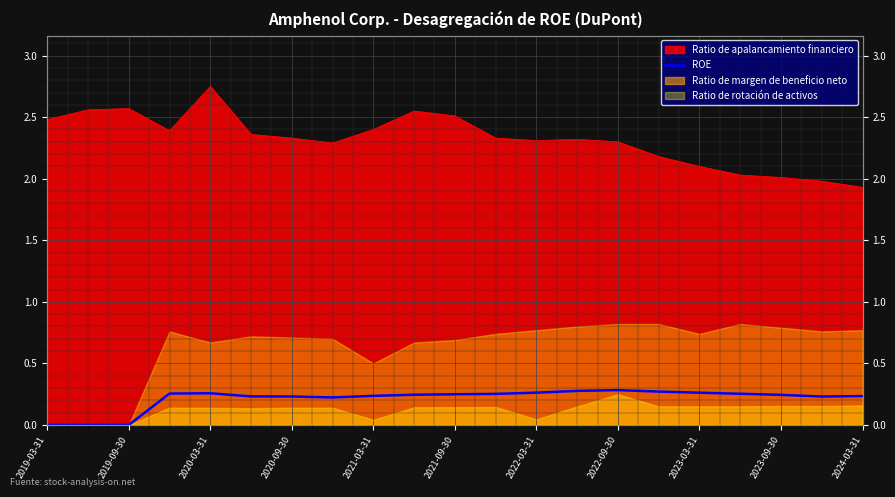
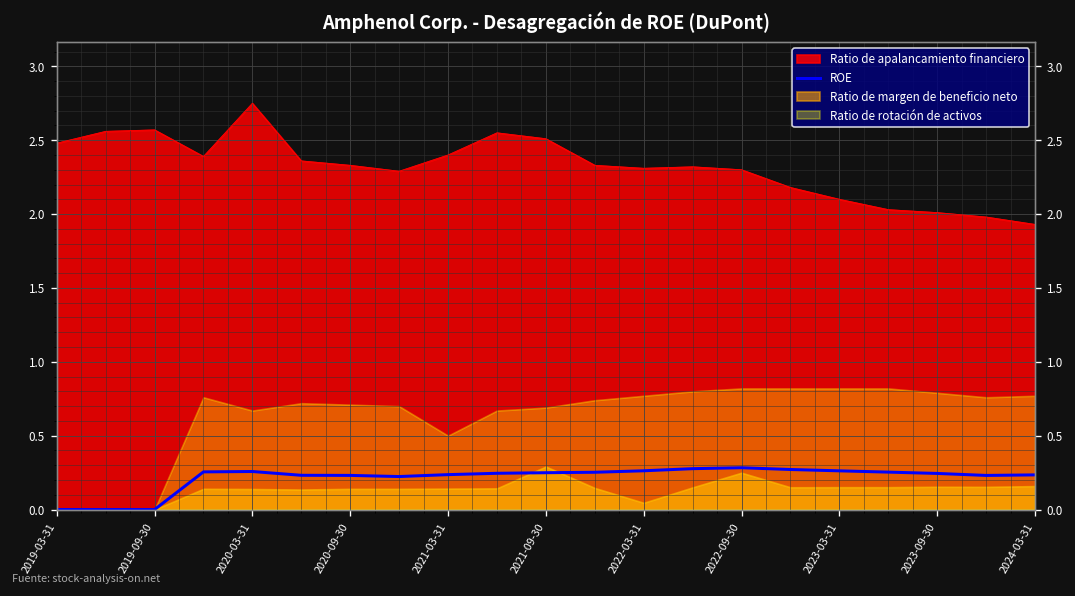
  {
    "Ratio de apalancamiento financiero": {
      "2019-03-31": 2.48,
      "2019-09-30": 2.57,
      "2020-03-31": 2.75,
      "2020-09-30": 2.33,
      "2021-03-31": 2.40,
      "2021-09-30": 2.51,
      "2022-03-31": 2.31,
      "2022-09-30": 2.30,
      "2023-03-31": 2.10,
      "2023-09-30": 2.01,
      "2024-03-31": 1.93
    },
    "ROE": {
      "2020-03-31": 0.26,
      "2020-09-30": 0.23,
      "2021-03-31": 0.24,
      "2021-09-30": 0.25,
      "2022-03-31": 0.26,
      "2022-09-30": 0.28,
      "2023-03-31": 0.26,
      "2023-09-30": 0.24,
      "2024-03-31": 0.23
    },
    "Ratio de margen de beneficio neto": {
      "2020-03-31": 0.14,
      "2020-09-30": 0.14,
-     "2021-03-31": 0.04,
-     "2021-09-30": 0.14,
+     "2021-03-31": 0.14,
+     "2021-09-30": 0.29,
      "2022-03-31": 0.05,
      "2022-09-30": 0.25,
      "2023-03-31": 0.15,
      "2023-09-30": 0.15,
      "2024-03-31": 0.16
    },
    "Ratio de rotación de activos": {
      "2020-03-31": 0.67,
      "2020-09-30": 0.71,
      "2021-03-31": 0.50,
      "2021-09-30": 0.69,
      "2022-03-31": 0.77,
      "2022-09-30": 0.82,
-     "2023-03-31": 0.74,
+     "2023-03-31": 0.82,
      "2023-09-30": 0.79,
      "2024-03-31": 0.77
    }
  }
